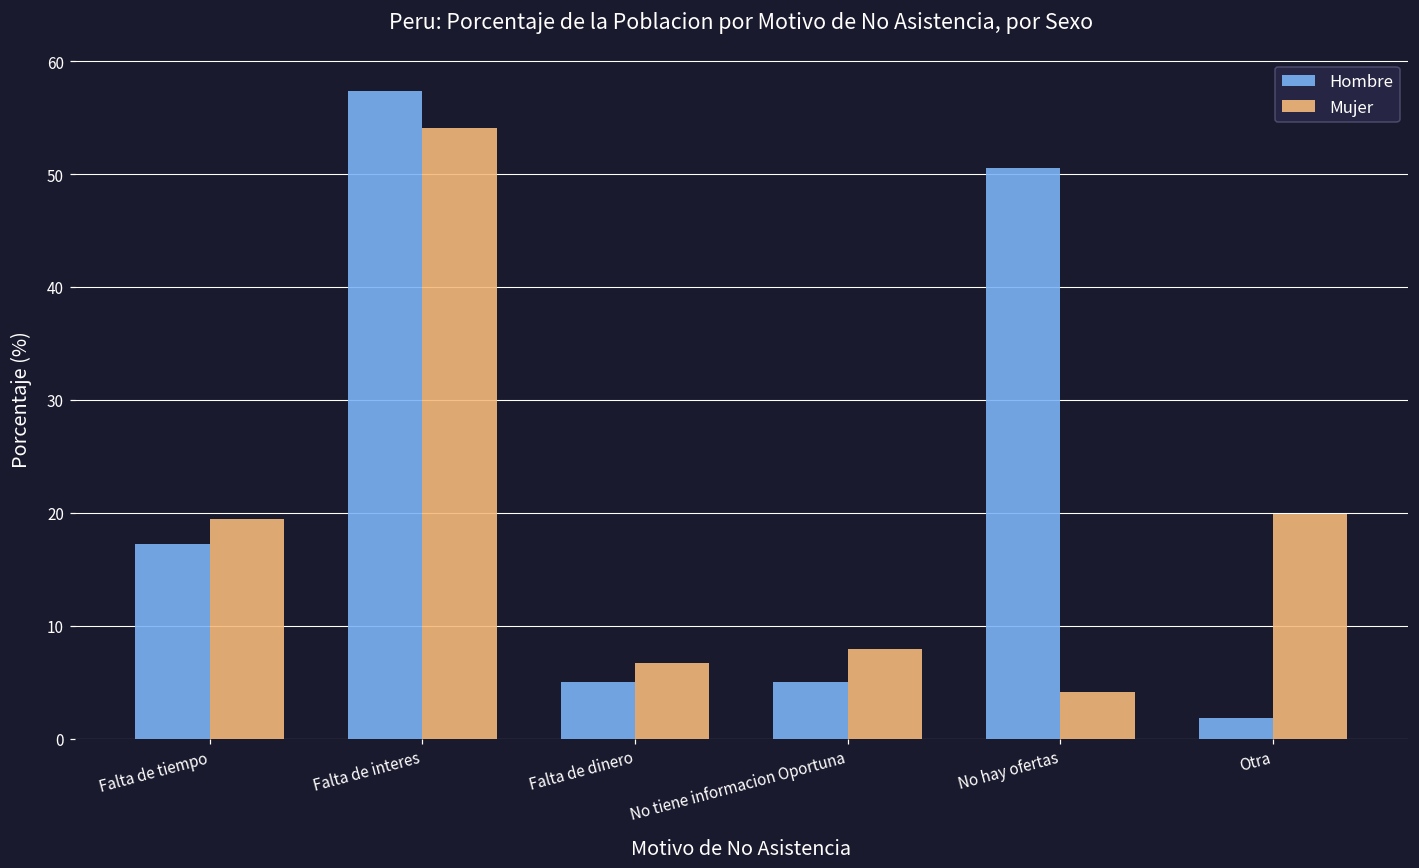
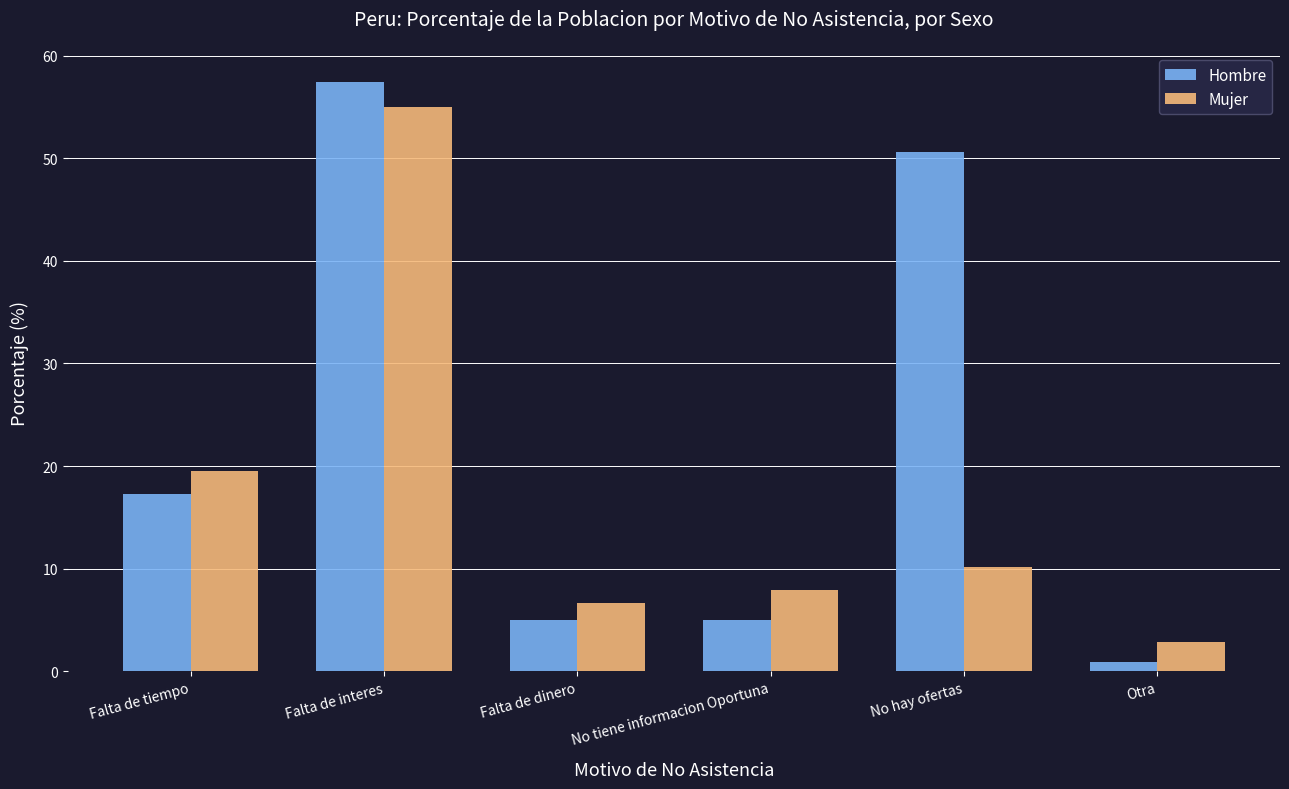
  {
    "Hombre": {
      "Falta de tiempo": 17.2,
      "Falta de interes": 57.4,
      "Falta de dinero": 5.0,
      "No tiene informacion Oportuna": 5.0,
      "No hay ofertas": 50.6,
-     "Otra": 1.8
+     "Otra": 0.9
    },
    "Mujer": {
      "Falta de tiempo": 19.5,
-     "Falta de interes": 54.1,
+     "Falta de interes": 55.0,
      "Falta de dinero": 6.7,
      "No tiene informacion Oportuna": 7.9,
-     "No hay ofertas": 4.1,
-     "Otra": 19.9
+     "No hay ofertas": 10.2,
+     "Otra": 2.8
    }
  }
